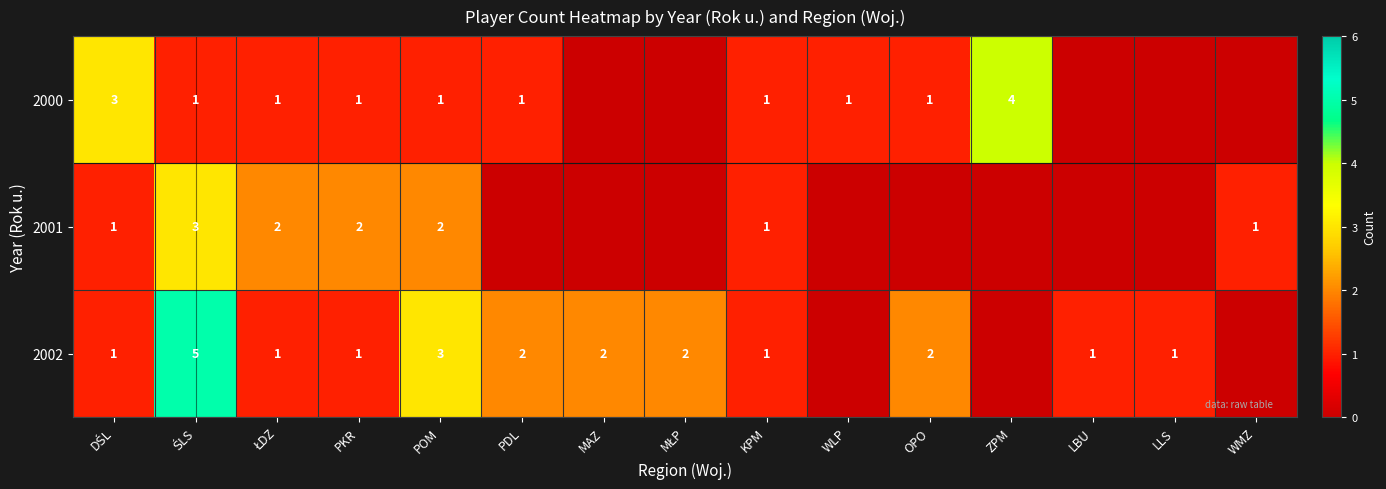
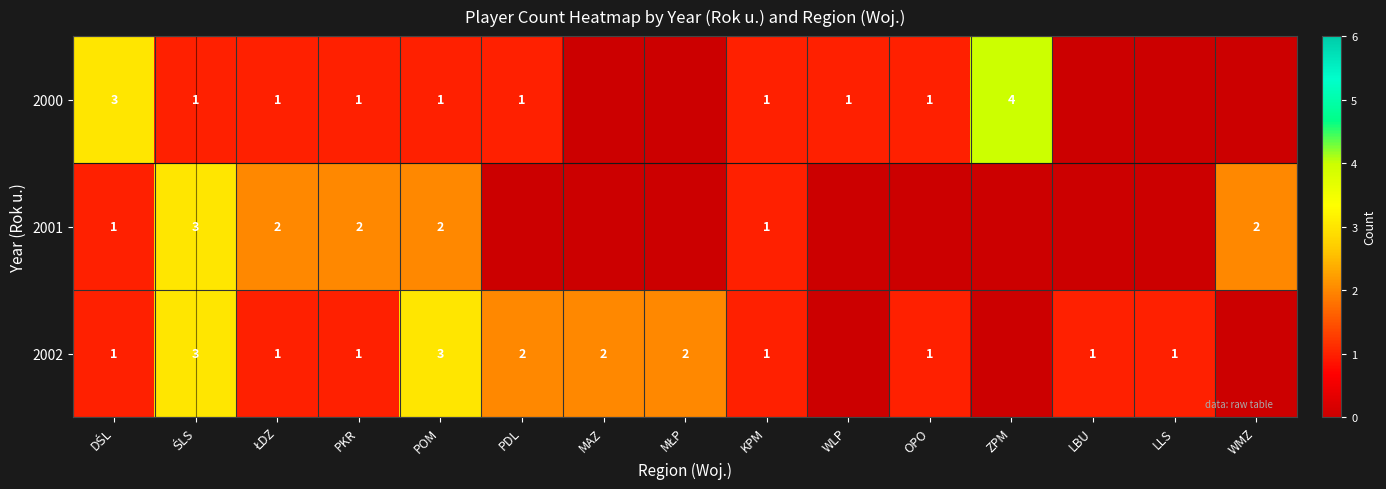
  {
    "2000": {
      "DŚL": 3,
      "ŚLS": 1,
      "ŁDZ": 1,
      "PKR": 1,
      "POM": 1,
      "PDL": 1,
      "KPM": 1,
      "WLP": 1,
      "OPO": 1,
      "ZPM": 4
    },
    "2001": {
      "DŚL": 1,
      "ŚLS": 3,
      "ŁDZ": 2,
      "PKR": 2,
      "POM": 2,
      "KPM": 1,
-     "WMZ": 1
+     "WMZ": 2
    },
    "2002": {
      "DŚL": 1,
-     "ŚLS": 5,
+     "ŚLS": 3,
      "ŁDZ": 1,
      "PKR": 1,
      "POM": 3,
      "PDL": 2,
      "MAZ": 2,
      "MŁP": 2,
      "KPM": 1,
-     "OPO": 2,
+     "OPO": 1,
      "LBU": 1,
      "LLS": 1
    }
  }
